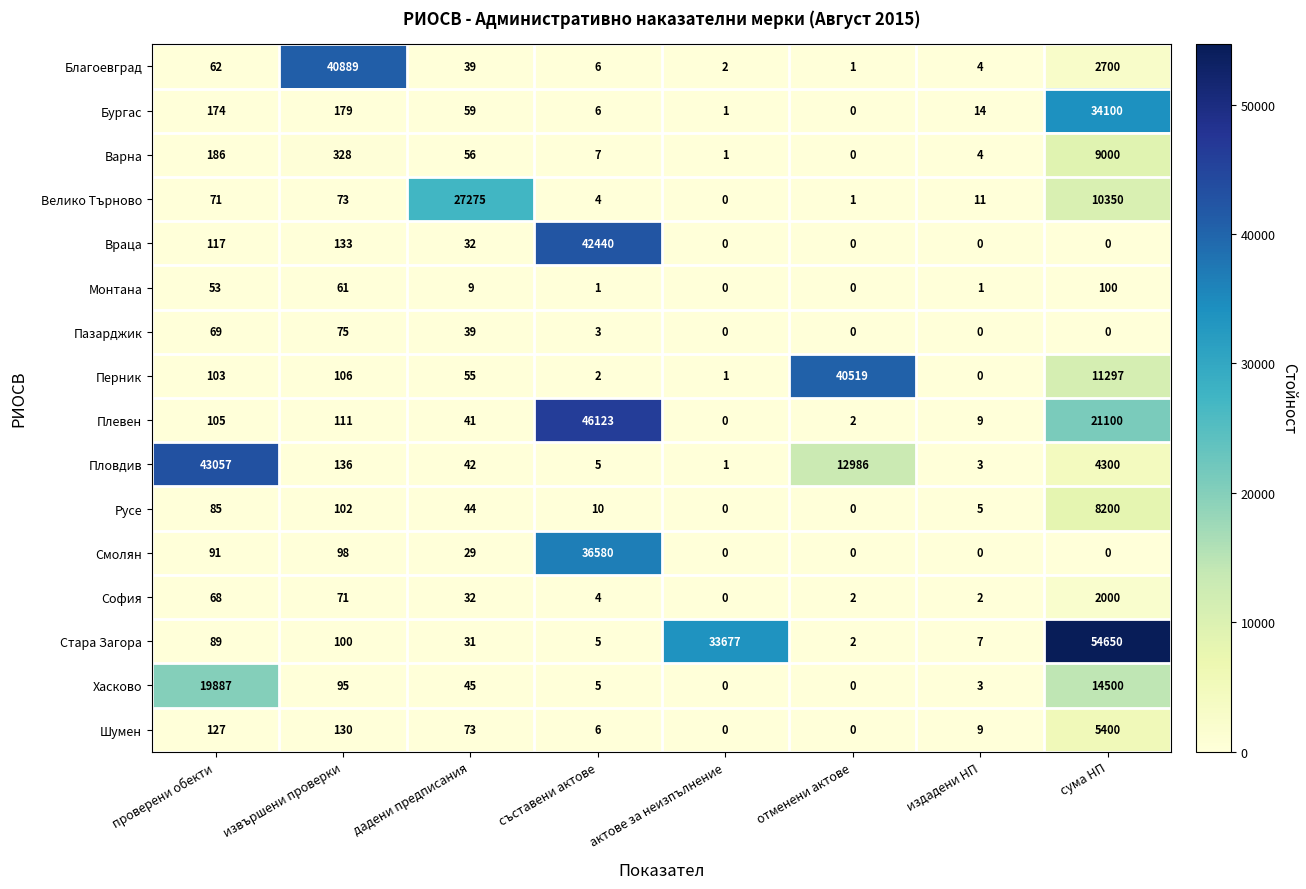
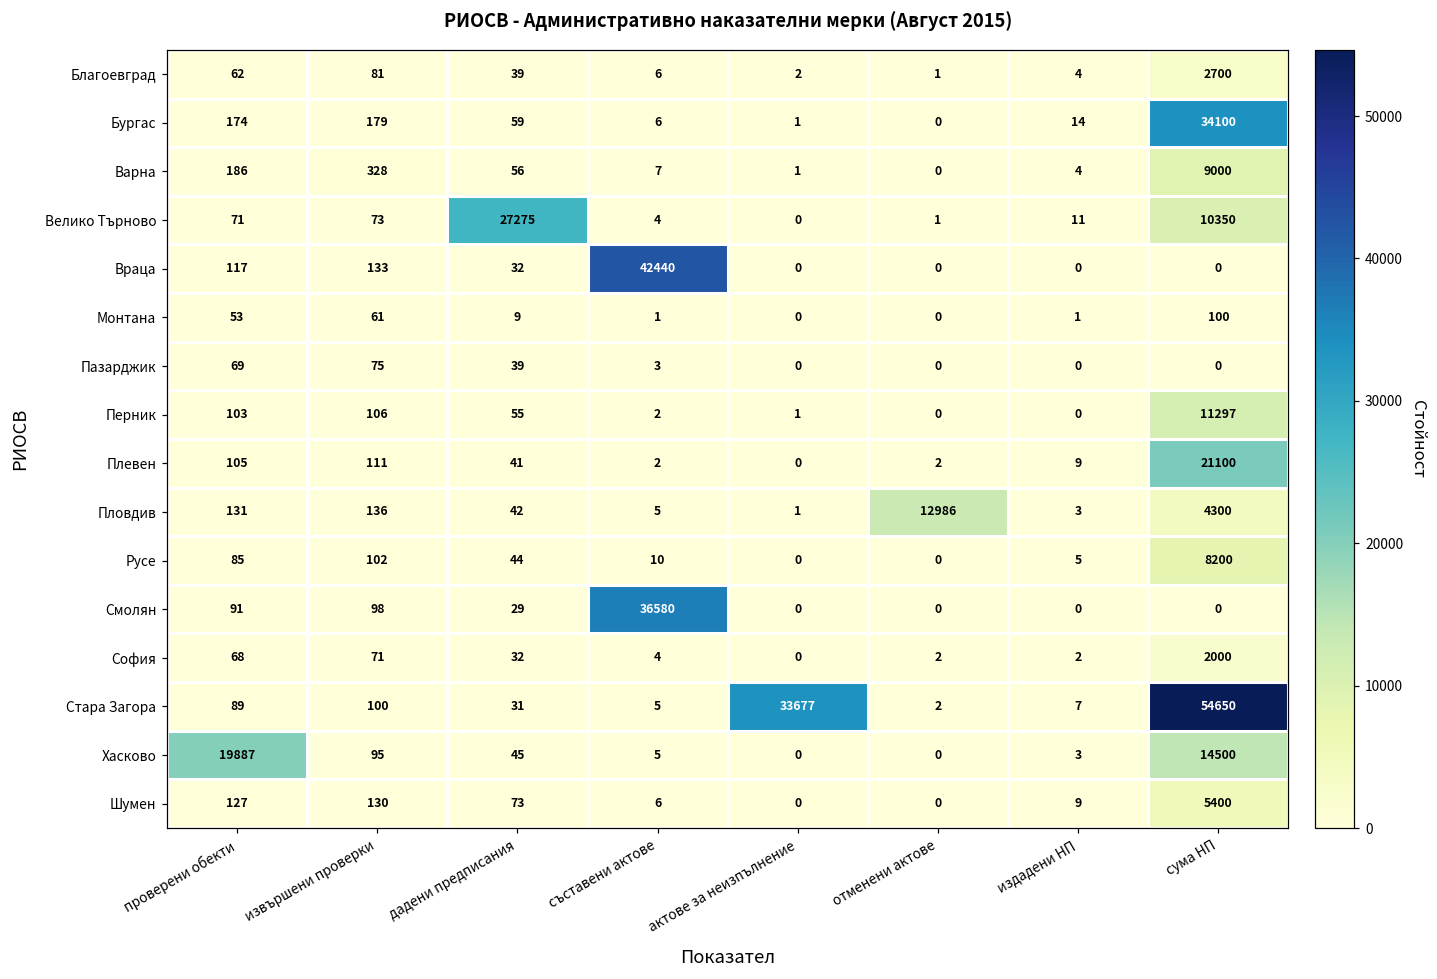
  {
    "Благоевград": {
      "проверени обекти": 62,
-     "извършени проверки": 40889,
+     "извършени проверки": 81,
      "дадени предписания": 39,
      "съставени актове": 6,
      "актове за неизпълнение": 2,
      "отменени актове": 1,
      "издадени НП": 4,
      "сума НП": 2700
    },
    "Бургас": {
      "проверени обекти": 174,
      "извършени проверки": 179,
      "дадени предписания": 59,
      "съставени актове": 6,
      "актове за неизпълнение": 1,
      "отменени актове": 0,
      "издадени НП": 14,
      "сума НП": 34100
    },
    "Варна": {
      "проверени обекти": 186,
      "извършени проверки": 328,
      "дадени предписания": 56,
      "съставени актове": 7,
      "актове за неизпълнение": 1,
      "отменени актове": 0,
      "издадени НП": 4,
      "сума НП": 9000
    },
    "Велико Търново": {
      "проверени обекти": 71,
      "извършени проверки": 73,
      "дадени предписания": 27275,
      "съставени актове": 4,
      "актове за неизпълнение": 0,
      "отменени актове": 1,
      "издадени НП": 11,
      "сума НП": 10350
    },
    "Враца": {
      "проверени обекти": 117,
      "извършени проверки": 133,
      "дадени предписания": 32,
      "съставени актове": 42440,
      "актове за неизпълнение": 0,
      "отменени актове": 0,
      "издадени НП": 0,
      "сума НП": 0
    },
    "Монтана": {
      "проверени обекти": 53,
      "извършени проверки": 61,
      "дадени предписания": 9,
      "съставени актове": 1,
      "актове за неизпълнение": 0,
      "отменени актове": 0,
      "издадени НП": 1,
      "сума НП": 100
    },
    "Пазарджик": {
      "проверени обекти": 69,
      "извършени проверки": 75,
      "дадени предписания": 39,
      "съставени актове": 3,
      "актове за неизпълнение": 0,
      "отменени актове": 0,
      "издадени НП": 0,
      "сума НП": 0
    },
    "Перник": {
      "проверени обекти": 103,
      "извършени проверки": 106,
      "дадени предписания": 55,
      "съставени актове": 2,
      "актове за неизпълнение": 1,
-     "отменени актове": 40519,
+     "отменени актове": 0,
      "издадени НП": 0,
      "сума НП": 11297
    },
    "Плевен": {
      "проверени обекти": 105,
      "извършени проверки": 111,
      "дадени предписания": 41,
-     "съставени актове": 46123,
+     "съставени актове": 2,
      "актове за неизпълнение": 0,
      "отменени актове": 2,
      "издадени НП": 9,
      "сума НП": 21100
    },
    "Пловдив": {
-     "проверени обекти": 43057,
+     "проверени обекти": 131,
      "извършени проверки": 136,
      "дадени предписания": 42,
      "съставени актове": 5,
      "актове за неизпълнение": 1,
      "отменени актове": 12986,
      "издадени НП": 3,
      "сума НП": 4300
    },
    "Русе": {
      "проверени обекти": 85,
      "извършени проверки": 102,
      "дадени предписания": 44,
      "съставени актове": 10,
      "актове за неизпълнение": 0,
      "отменени актове": 0,
      "издадени НП": 5,
      "сума НП": 8200
    },
    "Смолян": {
      "проверени обекти": 91,
      "извършени проверки": 98,
      "дадени предписания": 29,
      "съставени актове": 36580,
      "актове за неизпълнение": 0,
      "отменени актове": 0,
      "издадени НП": 0,
      "сума НП": 0
    },
    "София": {
      "проверени обекти": 68,
      "извършени проверки": 71,
      "дадени предписания": 32,
      "съставени актове": 4,
      "актове за неизпълнение": 0,
      "отменени актове": 2,
      "издадени НП": 2,
      "сума НП": 2000
    },
    "Стара Загора": {
      "проверени обекти": 89,
      "извършени проверки": 100,
      "дадени предписания": 31,
      "съставени актове": 5,
      "актове за неизпълнение": 33677,
      "отменени актове": 2,
      "издадени НП": 7,
      "сума НП": 54650
    },
    "Хасково": {
      "проверени обекти": 19887,
      "извършени проверки": 95,
      "дадени предписания": 45,
      "съставени актове": 5,
      "актове за неизпълнение": 0,
      "отменени актове": 0,
      "издадени НП": 3,
      "сума НП": 14500
    },
    "Шумен": {
      "проверени обекти": 127,
      "извършени проверки": 130,
      "дадени предписания": 73,
      "съставени актове": 6,
      "актове за неизпълнение": 0,
      "отменени актове": 0,
      "издадени НП": 9,
      "сума НП": 5400
    }
  }
